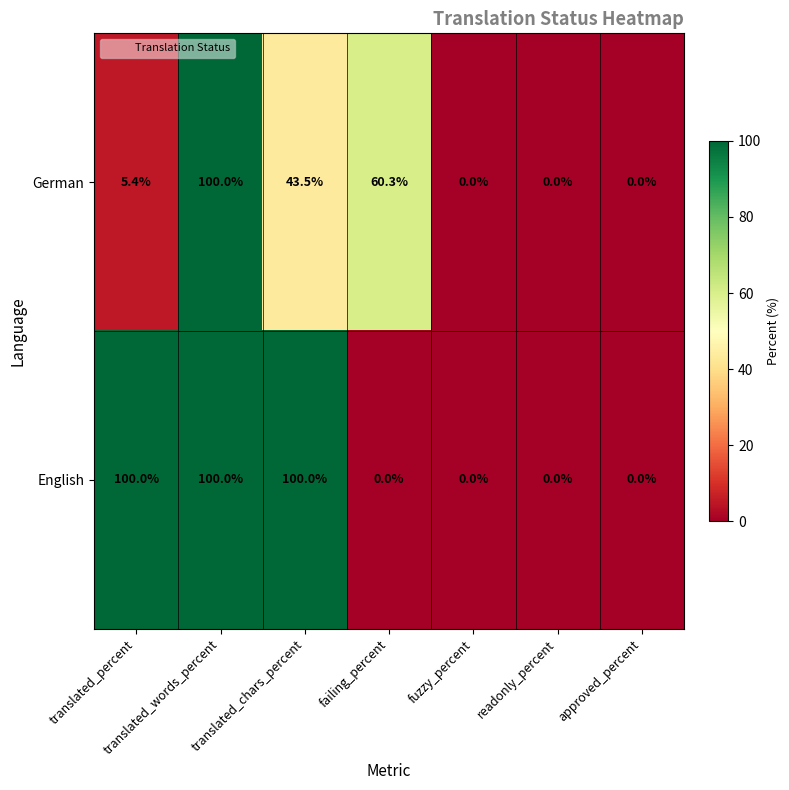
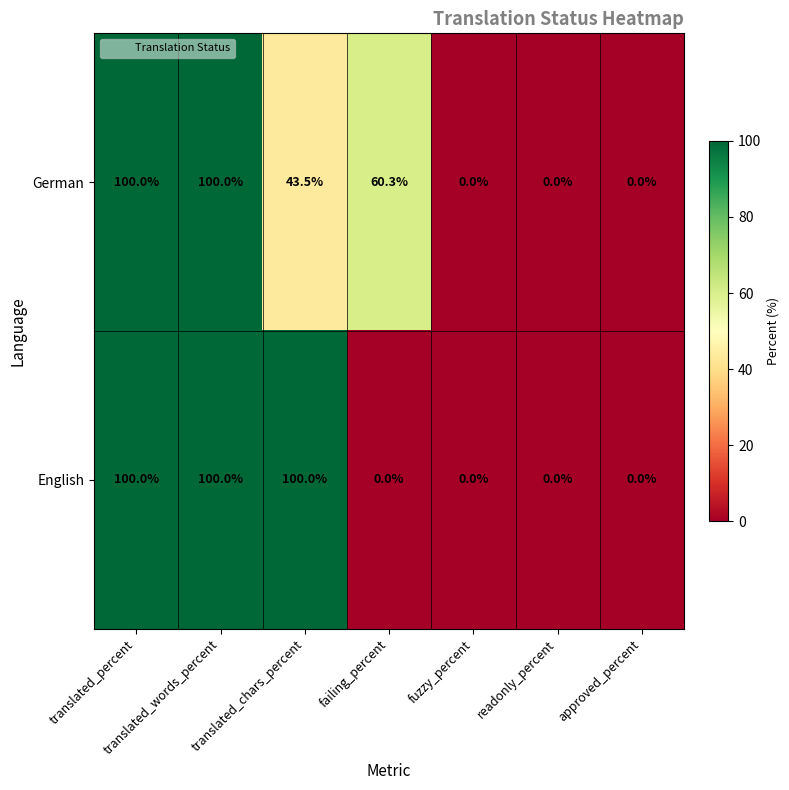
  {
    "German": {
-     "translated_percent": "5.4%",
+     "translated_percent": "100.0%",
      "translated_words_percent": "100.0%",
      "translated_chars_percent": "43.5%",
      "failing_percent": "60.3%",
      "fuzzy_percent": "0.0%",
      "readonly_percent": "0.0%",
      "approved_percent": "0.0%"
    },
    "English": {
      "translated_percent": "100.0%",
      "translated_words_percent": "100.0%",
      "translated_chars_percent": "100.0%",
      "failing_percent": "0.0%",
      "fuzzy_percent": "0.0%",
      "readonly_percent": "0.0%",
      "approved_percent": "0.0%"
    }
  }
